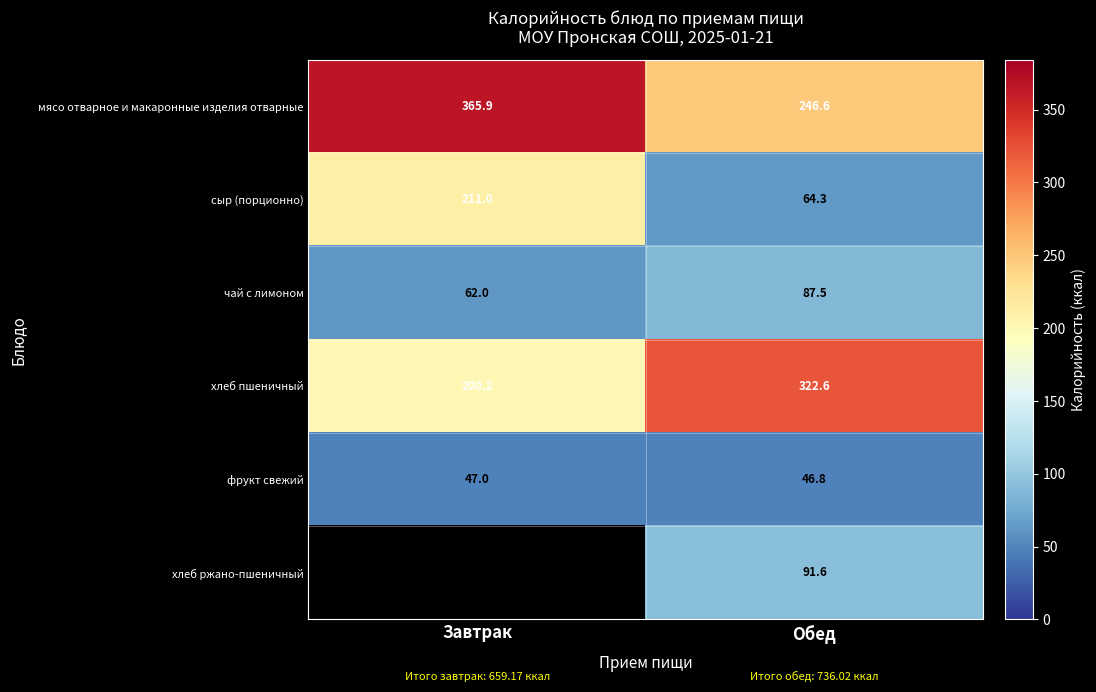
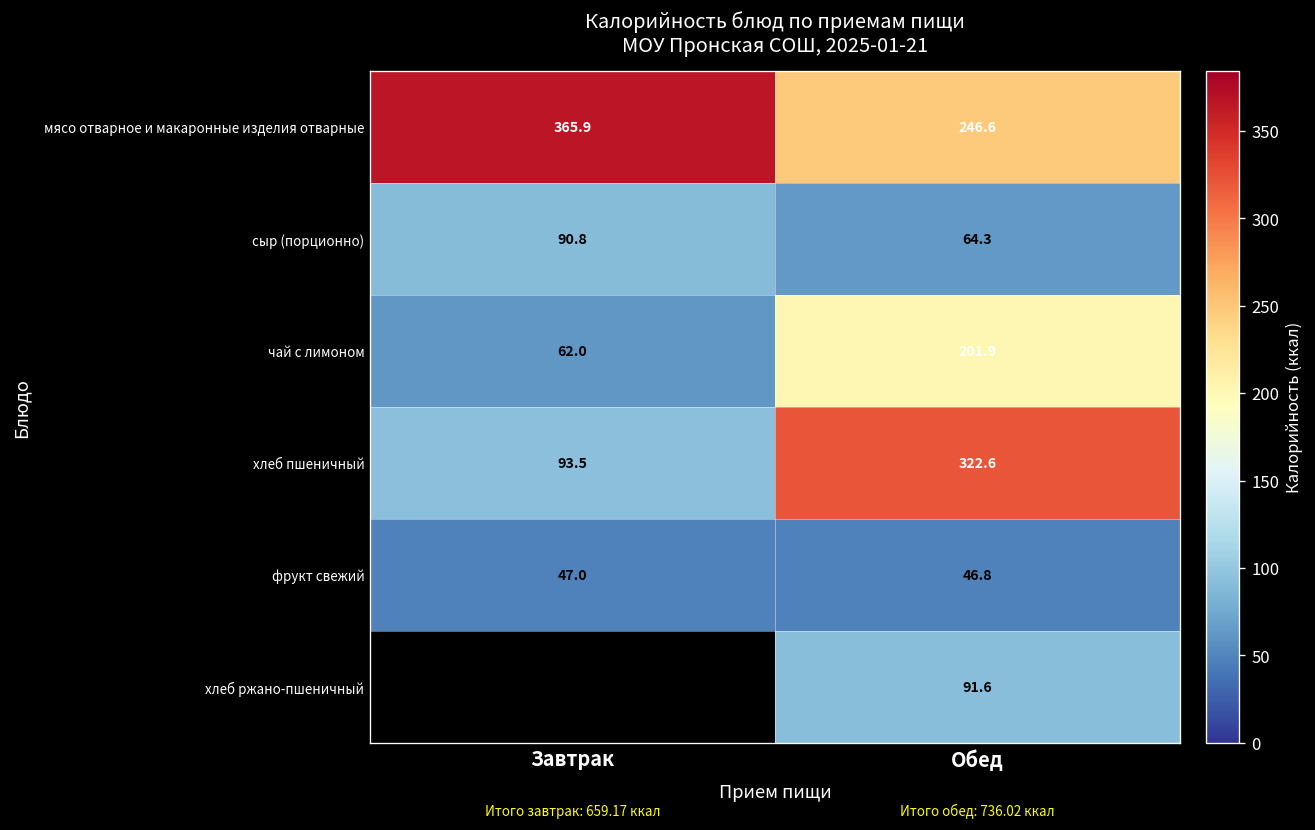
  {
    "мясо отварное и макаронные изделия отварные": {
      "Завтрак": 365.9,
      "Обед": 246.6
    },
    "сыр (порционно)": {
-     "Завтрак": 211.0,
+     "Завтрак": 90.8,
      "Обед": 64.3
    },
    "чай с лимоном": {
      "Завтрак": 62.0,
-     "Обед": 87.5
+     "Обед": 201.9
    },
    "хлеб пшеничный": {
-     "Завтрак": 200.2,
+     "Завтрак": 93.5,
      "Обед": 322.6
    },
    "фрукт свежий": {
      "Завтрак": 47.0,
      "Обед": 46.8
    },
    "хлеб ржано-пшеничный": {
      "Обед": 91.6
    }
  }
